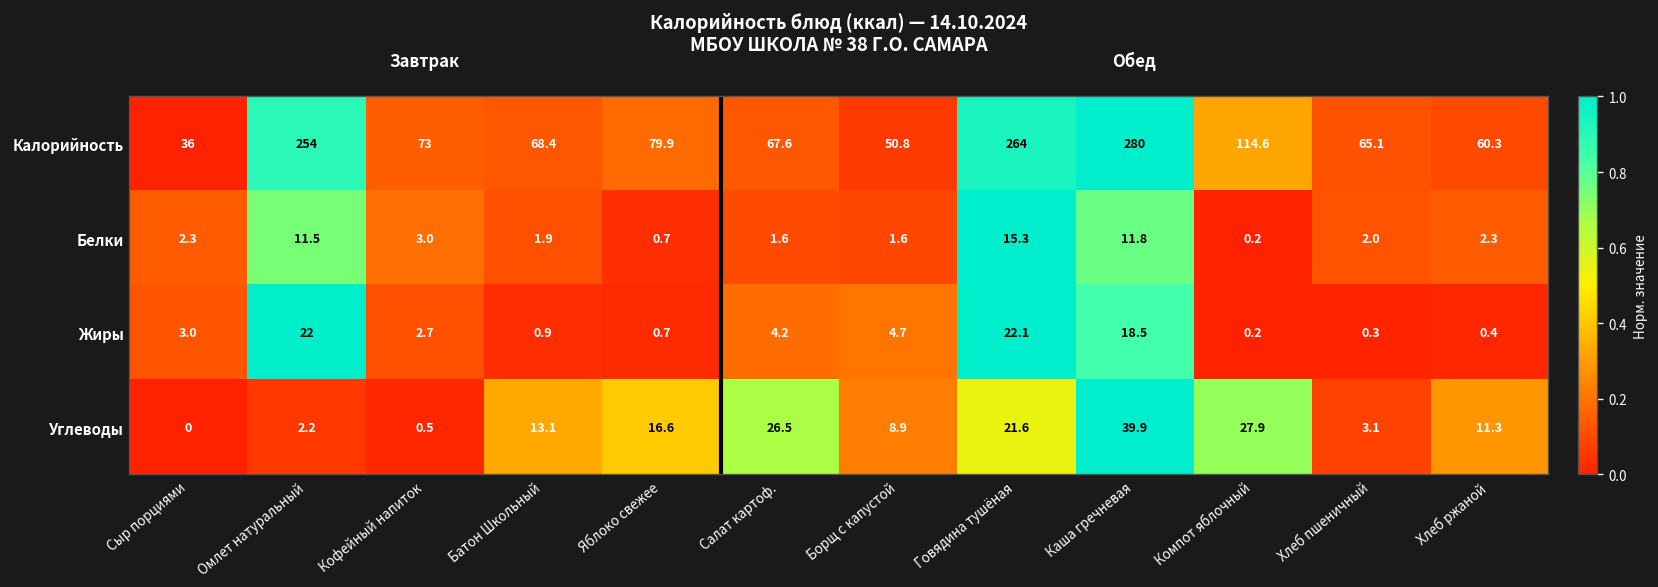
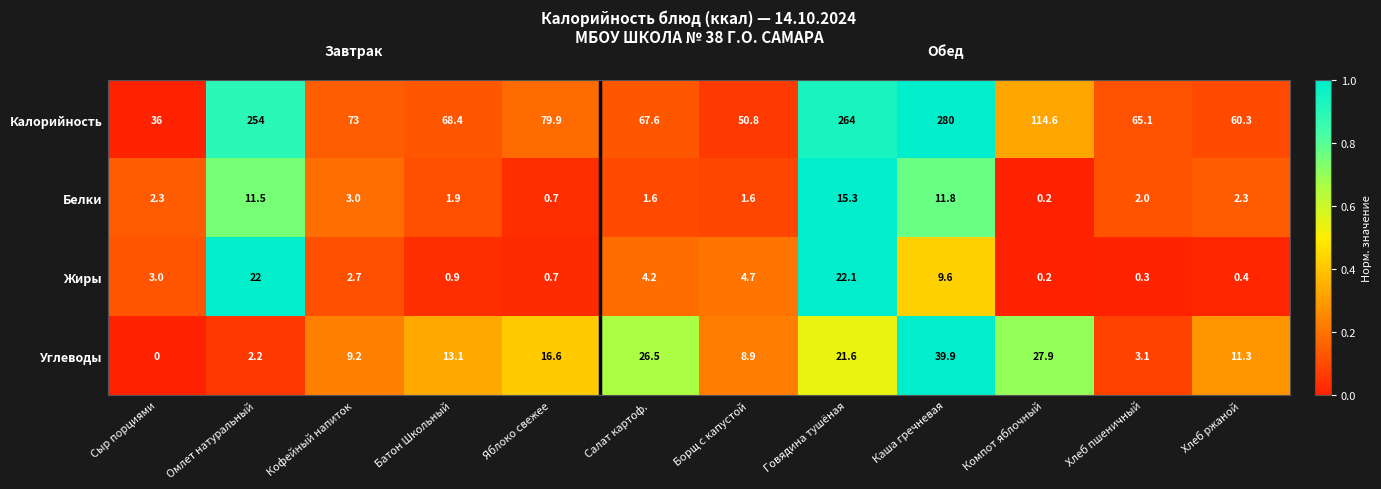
  {
    "Калорийность": {
      "Сыр порциями": 36,
      "Омлет натуральный": 254,
      "Кофейный напиток": 73,
      "Батон Школьный": 68.4,
      "Яблоко свежее": 79.9,
      "Салат картоф.": 67.6,
      "Борщ с капустой": 50.8,
      "Говядина тушёная": 264,
      "Каша гречневая": 280,
      "Компот яблочный": 114.6,
      "Хлеб пшеничный": 65.1,
      "Хлеб ржаной": 60.3
    },
    "Белки": {
      "Сыр порциями": 2.3,
      "Омлет натуральный": 11.5,
      "Кофейный напиток": 3.0,
      "Батон Школьный": 1.9,
      "Яблоко свежее": 0.7,
      "Салат картоф.": 1.6,
      "Борщ с капустой": 1.6,
      "Говядина тушёная": 15.3,
      "Каша гречневая": 11.8,
      "Компот яблочный": 0.2,
      "Хлеб пшеничный": 2.0,
      "Хлеб ржаной": 2.3
    },
    "Жиры": {
      "Сыр порциями": 3.0,
      "Омлет натуральный": 22,
      "Кофейный напиток": 2.7,
      "Батон Школьный": 0.9,
      "Яблоко свежее": 0.7,
      "Салат картоф.": 4.2,
      "Борщ с капустой": 4.7,
      "Говядина тушёная": 22.1,
-     "Каша гречневая": 18.5,
+     "Каша гречневая": 9.6,
      "Компот яблочный": 0.2,
      "Хлеб пшеничный": 0.3,
      "Хлеб ржаной": 0.4
    },
    "Углеводы": {
      "Сыр порциями": 0,
      "Омлет натуральный": 2.2,
-     "Кофейный напиток": 0.5,
+     "Кофейный напиток": 9.2,
      "Батон Школьный": 13.1,
      "Яблоко свежее": 16.6,
      "Салат картоф.": 26.5,
      "Борщ с капустой": 8.9,
      "Говядина тушёная": 21.6,
      "Каша гречневая": 39.9,
      "Компот яблочный": 27.9,
      "Хлеб пшеничный": 3.1,
      "Хлеб ржаной": 11.3
    }
  }
